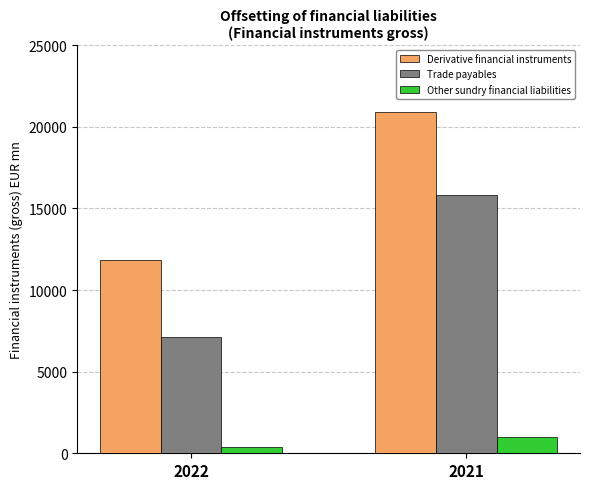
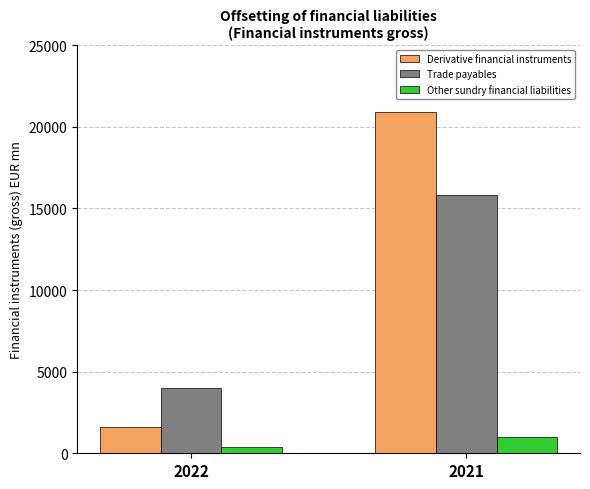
  {
    "Derivative financial instruments": {
-     "2022": 11800,
+     "2022": 1600,
      "2021": 20900
    },
    "Trade payables": {
-     "2022": 7100,
+     "2022": 4000,
      "2021": 15800
    },
    "Other sundry financial liabilities": {
      "2022": 400,
      "2021": 1000
    }
  }
